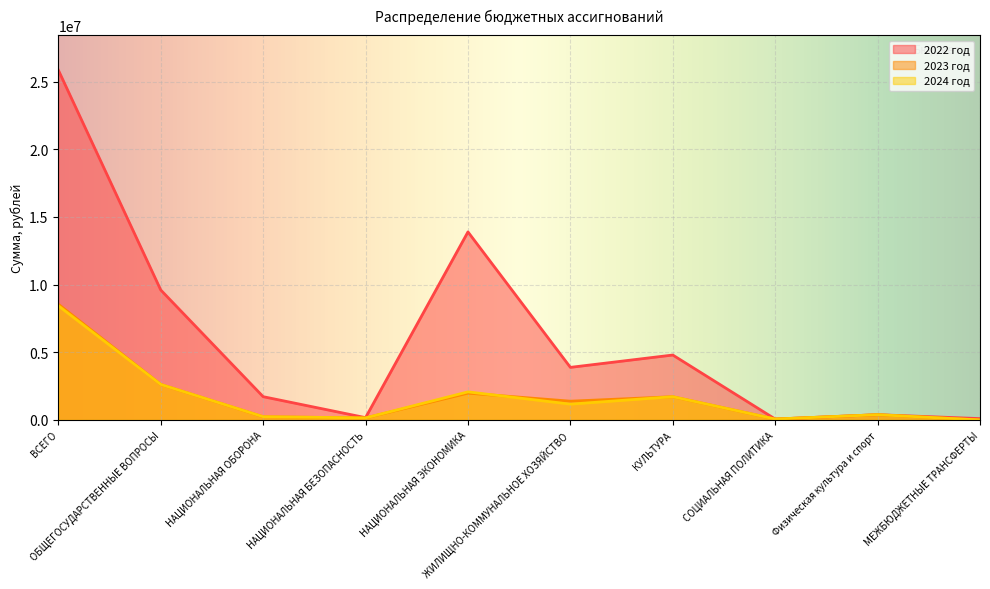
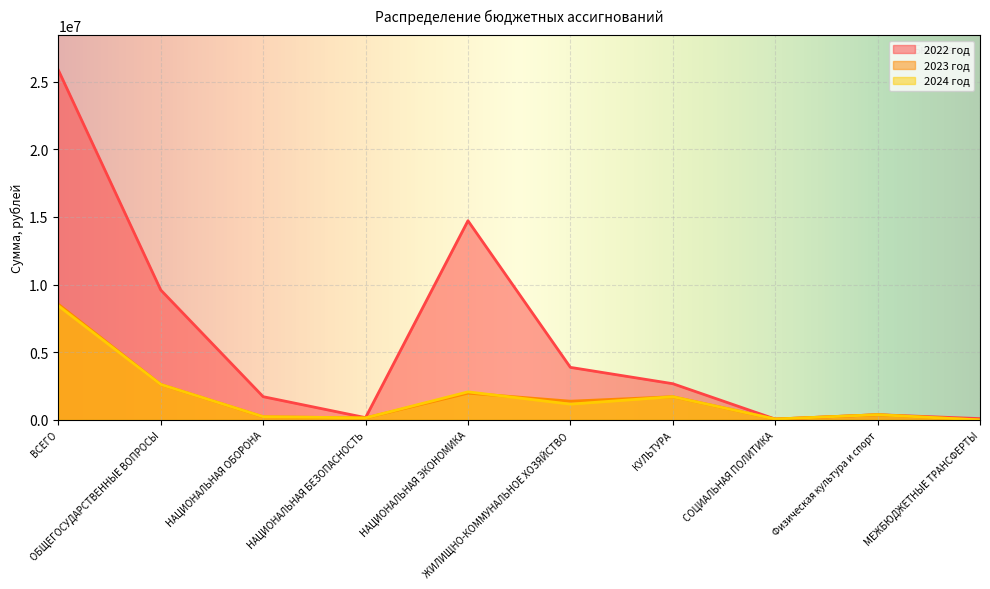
  {
    "2022 год": {
      "ВСЕГО": 25900000,
      "ОБЩЕГОСУДАРСТВЕННЫЕ ВОПРОСЫ": 9600000,
      "НАЦИОНАЛЬНАЯ ОБОРОНА": 1700000,
-     "НАЦИОНАЛЬНАЯ ЭКОНОМИКА": 13900000,
+     "НАЦИОНАЛЬНАЯ ЭКОНОМИКА": 14700000,
      "ЖИЛИЩНО-КОММУНАЛЬНОЕ ХОЗЯЙСТВО": 3900000,
-     "КУЛЬТУРА": 4800000
+     "КУЛЬТУРА": 2700000
    }
  }
